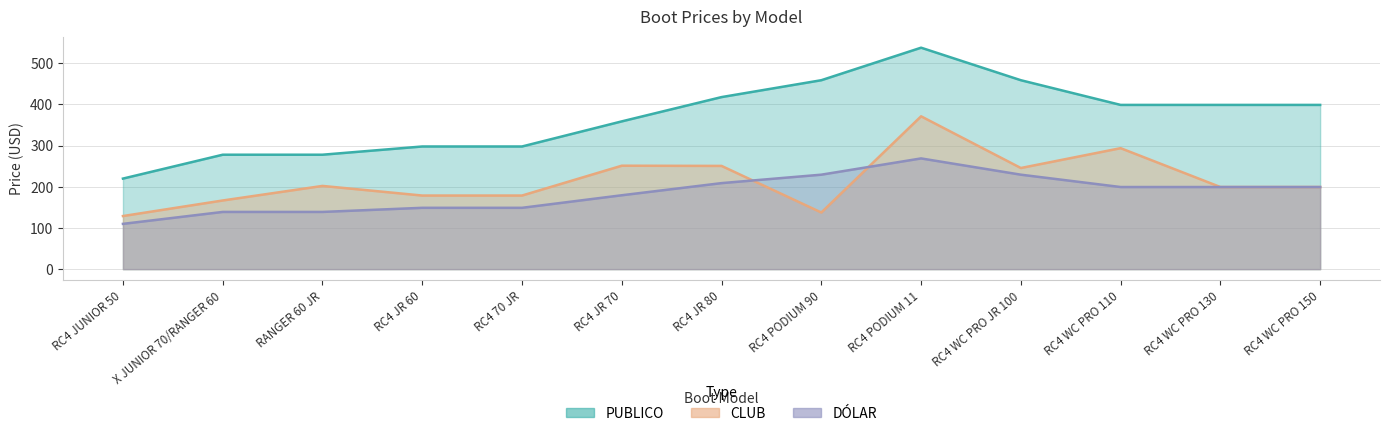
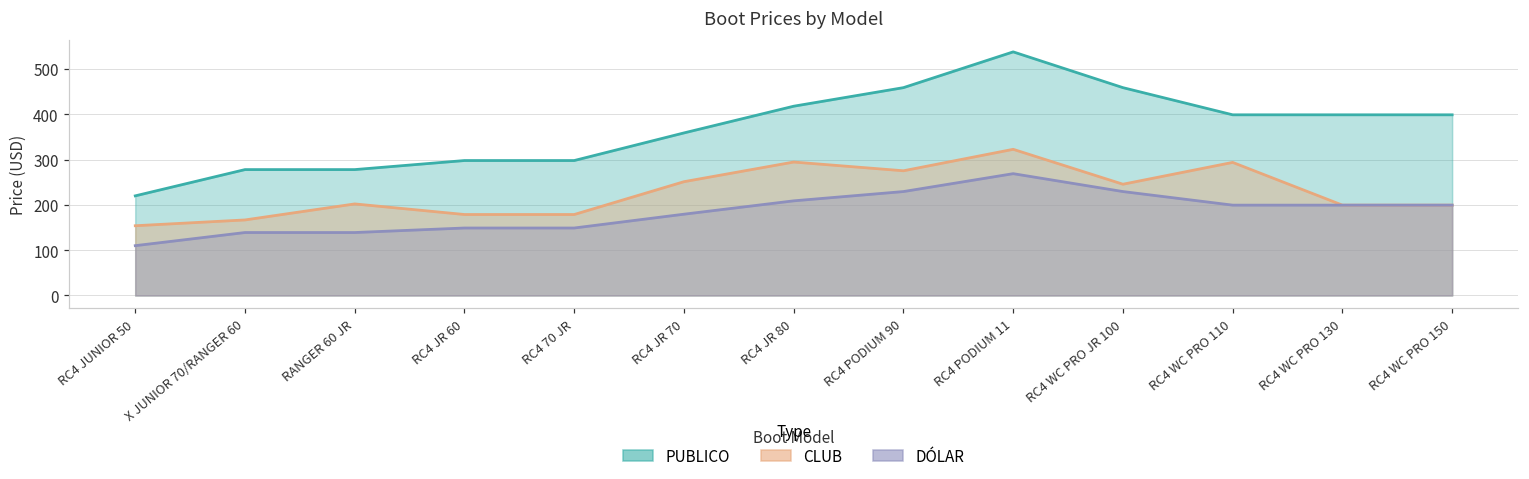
  {
    "CLUB": {
-     "RC4 JUNIOR 50": 130,
+     "RC4 JUNIOR 50": 150,
      "X JUNIOR 70/RANGER 60": 170,
      "RANGER 60 JR": 200,
      "RC4 JR 60": 180,
      "RC4 70 JR": 180,
      "RC4 JR 70": 250,
-     "RC4 JR 80": 250,
-     "RC4 PODIUM 90": 140,
-     "RC4 PODIUM 11": 370,
+     "RC4 JR 80": 290,
+     "RC4 PODIUM 90": 280,
+     "RC4 PODIUM 11": 320,
      "RC4 WC PRO JR 100": 250,
      "RC4 WC PRO 110": 290
    }
  }
